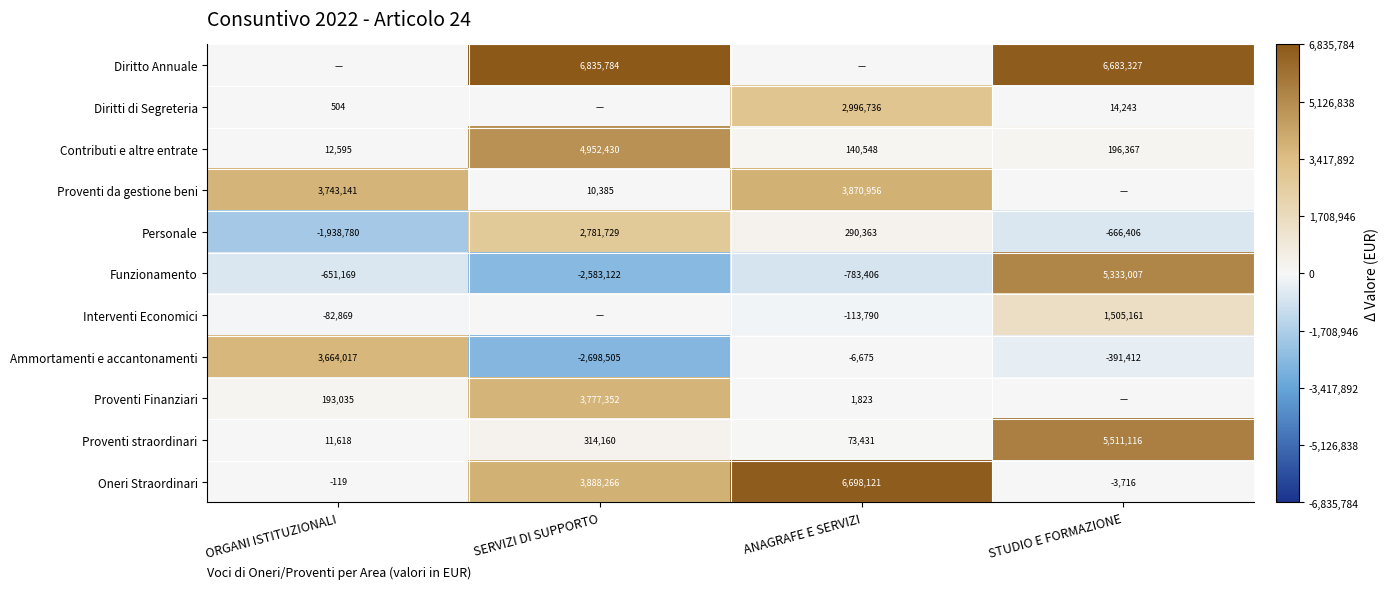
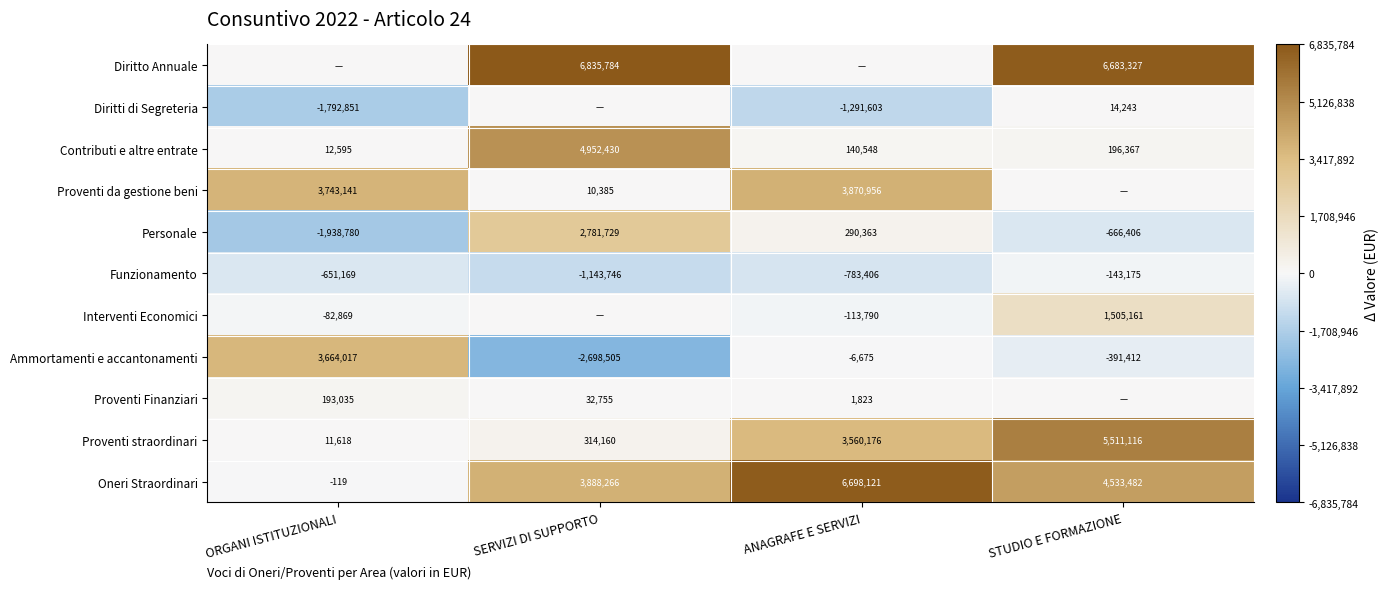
  {
    "Diritto Annuale": {
      "SERVIZI DI SUPPORTO": "6,835,784",
      "STUDIO E FORMAZIONE": "6,683,327"
    },
    "Diritti di Segreteria": {
-     "ORGANI ISTITUZIONALI": "504",
-     "ANAGRAFE E SERVIZI": "2,996,736",
+     "ORGANI ISTITUZIONALI": "-1,792,851",
+     "ANAGRAFE E SERVIZI": "-1,291,603",
      "STUDIO E FORMAZIONE": "14,243"
    },
    "Contributi e altre entrate": {
      "ORGANI ISTITUZIONALI": "12,595",
      "SERVIZI DI SUPPORTO": "4,952,430",
      "ANAGRAFE E SERVIZI": "140,548",
      "STUDIO E FORMAZIONE": "196,367"
    },
    "Proventi da gestione beni": {
      "ORGANI ISTITUZIONALI": "3,743,141",
      "SERVIZI DI SUPPORTO": "10,385",
      "ANAGRAFE E SERVIZI": "3,870,956"
    },
    "Personale": {
      "ORGANI ISTITUZIONALI": "-1,938,780",
      "SERVIZI DI SUPPORTO": "2,781,729",
      "ANAGRAFE E SERVIZI": "290,363",
      "STUDIO E FORMAZIONE": "-666,406"
    },
    "Funzionamento": {
      "ORGANI ISTITUZIONALI": "-651,169",
-     "SERVIZI DI SUPPORTO": "-2,583,122",
+     "SERVIZI DI SUPPORTO": "-1,143,746",
      "ANAGRAFE E SERVIZI": "-783,406",
-     "STUDIO E FORMAZIONE": "5,333,007"
+     "STUDIO E FORMAZIONE": "-143,175"
    },
    "Interventi Economici": {
      "ORGANI ISTITUZIONALI": "-82,869",
      "ANAGRAFE E SERVIZI": "-113,790",
      "STUDIO E FORMAZIONE": "1,505,161"
    },
    "Ammortamenti e accantonamenti": {
      "ORGANI ISTITUZIONALI": "3,664,017",
      "SERVIZI DI SUPPORTO": "-2,698,505",
      "ANAGRAFE E SERVIZI": "-6,675",
      "STUDIO E FORMAZIONE": "-391,412"
    },
    "Proventi Finanziari": {
      "ORGANI ISTITUZIONALI": "193,035",
-     "SERVIZI DI SUPPORTO": "3,777,352",
+     "SERVIZI DI SUPPORTO": "32,755",
      "ANAGRAFE E SERVIZI": "1,823"
    },
    "Proventi straordinari": {
      "ORGANI ISTITUZIONALI": "11,618",
      "SERVIZI DI SUPPORTO": "314,160",
-     "ANAGRAFE E SERVIZI": "73,431",
+     "ANAGRAFE E SERVIZI": "3,560,176",
      "STUDIO E FORMAZIONE": "5,511,116"
    },
    "Oneri Straordinari": {
      "ORGANI ISTITUZIONALI": "-119",
      "SERVIZI DI SUPPORTO": "3,888,266",
      "ANAGRAFE E SERVIZI": "6,698,121",
-     "STUDIO E FORMAZIONE": "-3,716"
+     "STUDIO E FORMAZIONE": "4,533,482"
    }
  }
